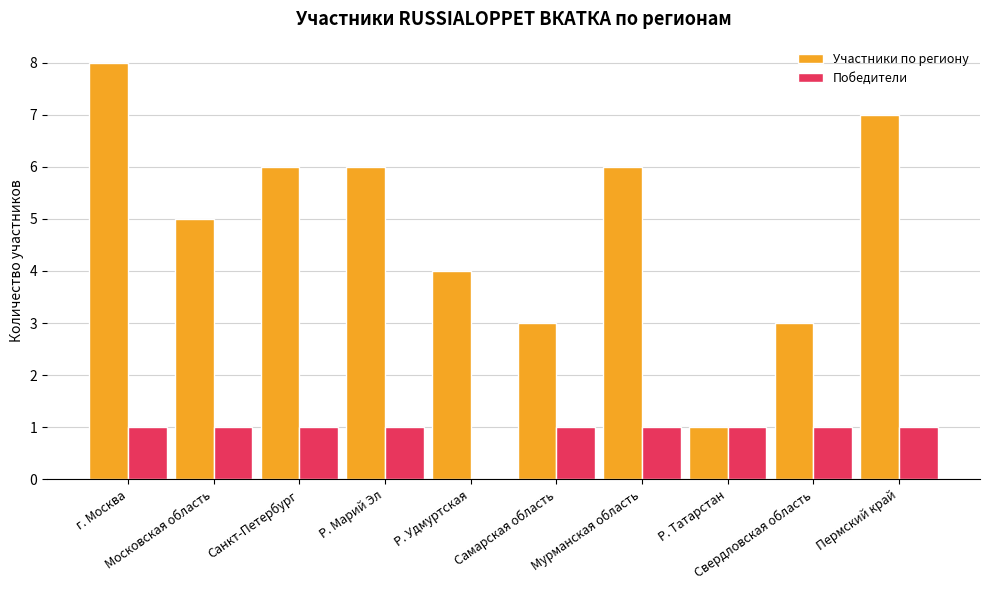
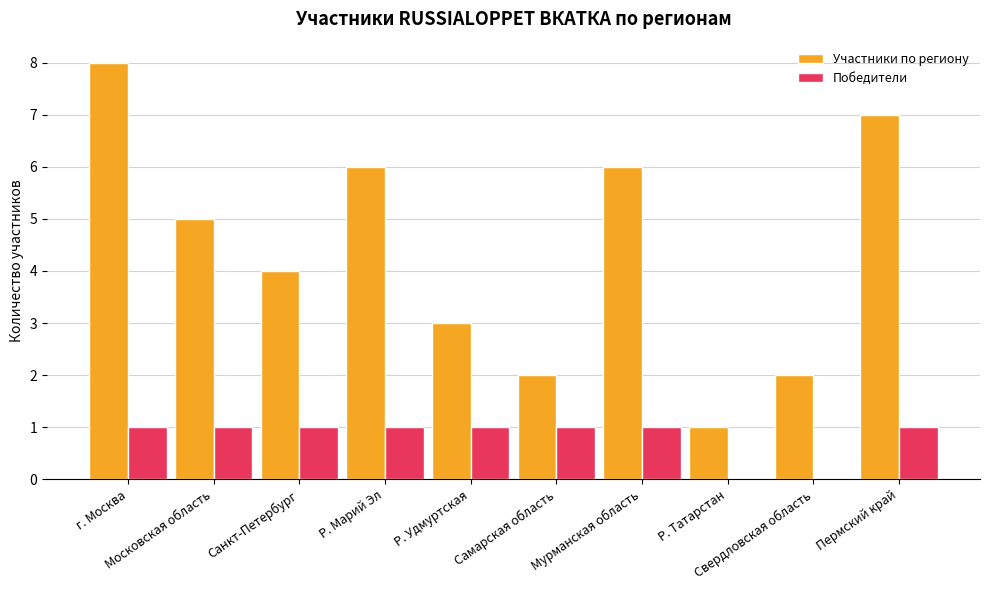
  {
    "Участники по региону": {
      "г. Москва": 8,
      "Московская область": 5,
-     "Санкт-Петербург": 6,
+     "Санкт-Петербург": 4,
      "Р. Марий Эл": 6,
-     "Р. Удмуртская": 4,
-     "Самарская область": 3,
+     "Р. Удмуртская": 3,
+     "Самарская область": 2,
      "Мурманская область": 6,
      "Р. Татарстан": 1,
-     "Свердловская область": 3,
+     "Свердловская область": 2,
      "Пермский край": 7
    },
    "Победители": {
      "г. Москва": 1,
      "Московская область": 1,
      "Санкт-Петербург": 1,
      "Р. Марий Эл": 1,
-     "Р. Удмуртская": 0,
+     "Р. Удмуртская": 1,
      "Самарская область": 1,
      "Мурманская область": 1,
-     "Р. Татарстан": 1,
-     "Свердловская область": 1,
+     "Р. Татарстан": 0,
+     "Свердловская область": 0,
      "Пермский край": 1
    }
  }
